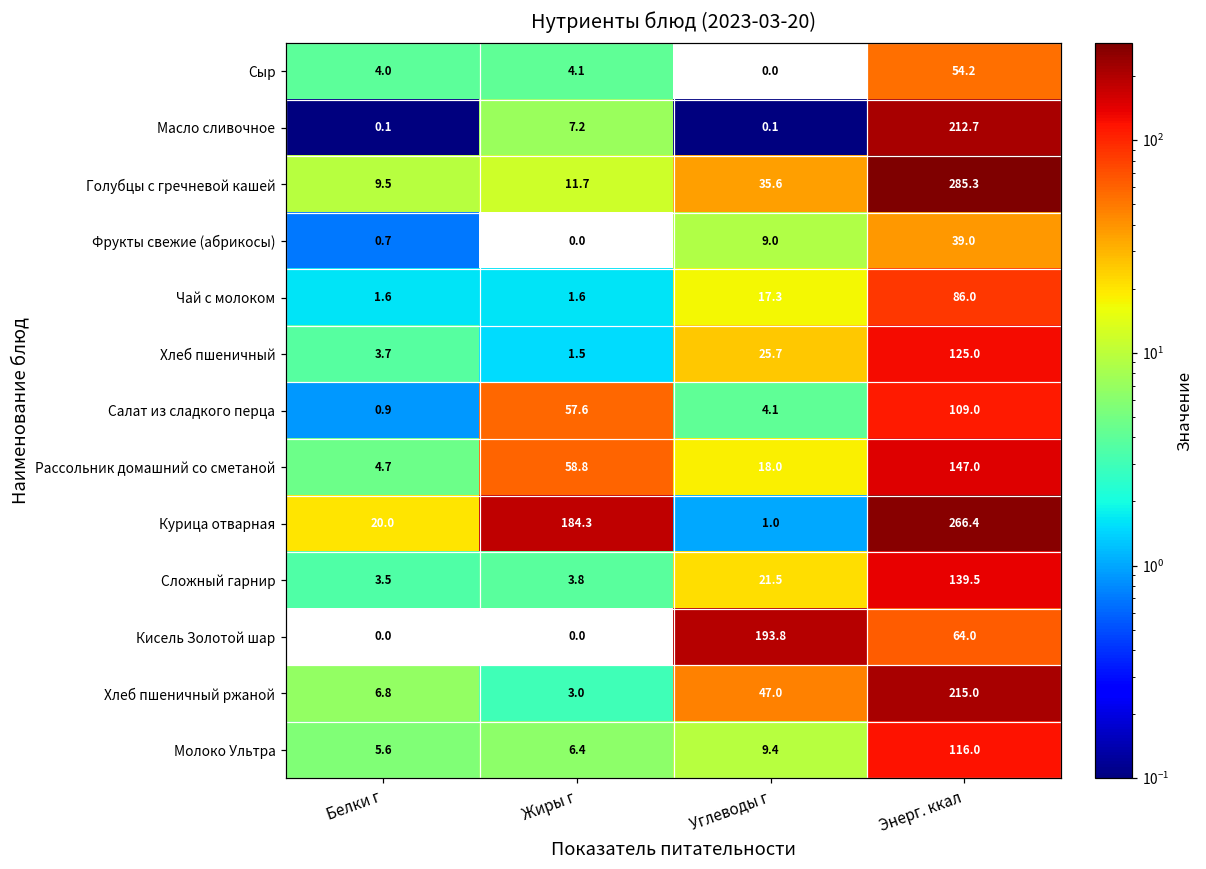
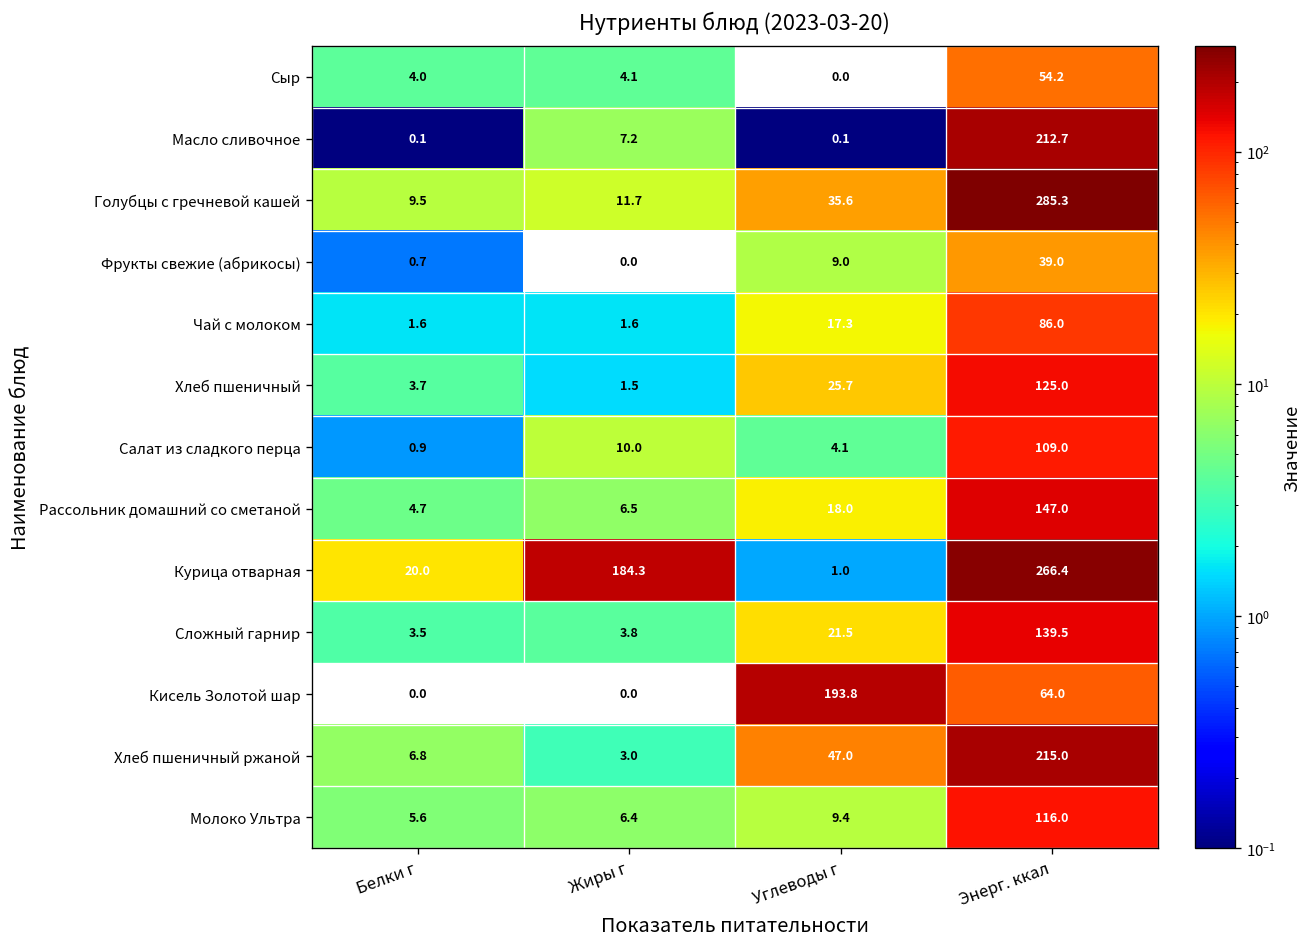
  {
    "Сыр": {
      "Белки г": 4.0,
      "Жиры г": 4.1,
      "Углеводы г": 0.0,
      "Энерг. ккал": 54.2
    },
    "Масло сливочное": {
      "Белки г": 0.1,
      "Жиры г": 7.2,
      "Углеводы г": 0.1,
      "Энерг. ккал": 212.7
    },
    "Голубцы с гречневой кашей": {
      "Белки г": 9.5,
      "Жиры г": 11.7,
      "Углеводы г": 35.6,
      "Энерг. ккал": 285.3
    },
    "Фрукты свежие (абрикосы)": {
      "Белки г": 0.7,
      "Жиры г": 0.0,
      "Углеводы г": 9.0,
      "Энерг. ккал": 39.0
    },
    "Чай с молоком": {
      "Белки г": 1.6,
      "Жиры г": 1.6,
      "Углеводы г": 17.3,
      "Энерг. ккал": 86.0
    },
    "Хлеб пшеничный": {
      "Белки г": 3.7,
      "Жиры г": 1.5,
      "Углеводы г": 25.7,
      "Энерг. ккал": 125.0
    },
    "Салат из сладкого перца": {
      "Белки г": 0.9,
-     "Жиры г": 57.6,
+     "Жиры г": 10.0,
      "Углеводы г": 4.1,
      "Энерг. ккал": 109.0
    },
    "Рассольник домашний со сметаной": {
      "Белки г": 4.7,
-     "Жиры г": 58.8,
+     "Жиры г": 6.5,
      "Углеводы г": 18.0,
      "Энерг. ккал": 147.0
    },
    "Курица отварная": {
      "Белки г": 20.0,
      "Жиры г": 184.3,
      "Углеводы г": 1.0,
      "Энерг. ккал": 266.4
    },
    "Сложный гарнир": {
      "Белки г": 3.5,
      "Жиры г": 3.8,
      "Углеводы г": 21.5,
      "Энерг. ккал": 139.5
    },
    "Кисель Золотой шар": {
      "Белки г": 0.0,
      "Жиры г": 0.0,
      "Углеводы г": 193.8,
      "Энерг. ккал": 64.0
    },
    "Хлеб пшеничный ржаной": {
      "Белки г": 6.8,
      "Жиры г": 3.0,
      "Углеводы г": 47.0,
      "Энерг. ккал": 215.0
    },
    "Молоко Ультра": {
      "Белки г": 5.6,
      "Жиры г": 6.4,
      "Углеводы г": 9.4,
      "Энерг. ккал": 116.0
    }
  }
